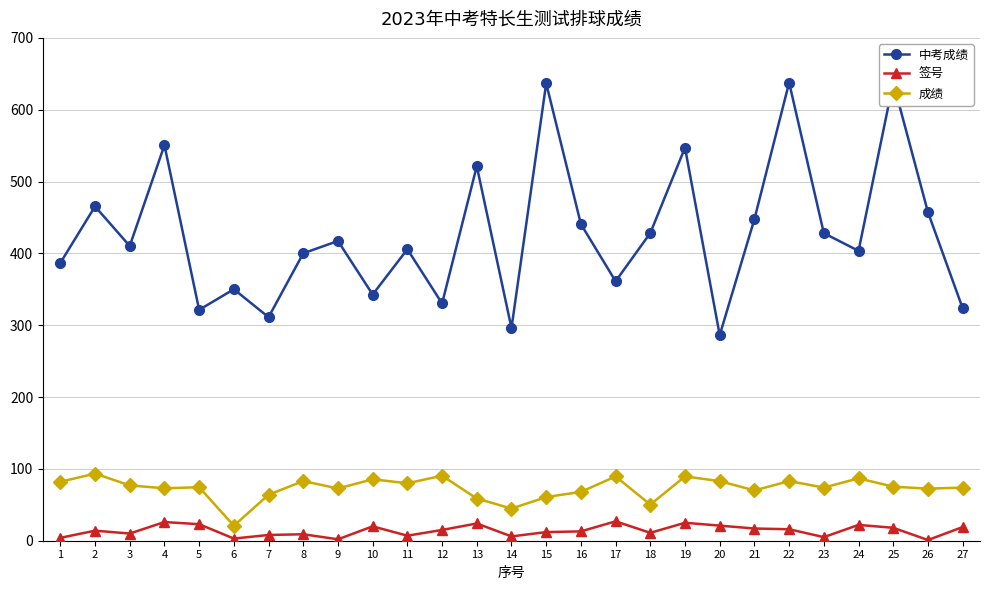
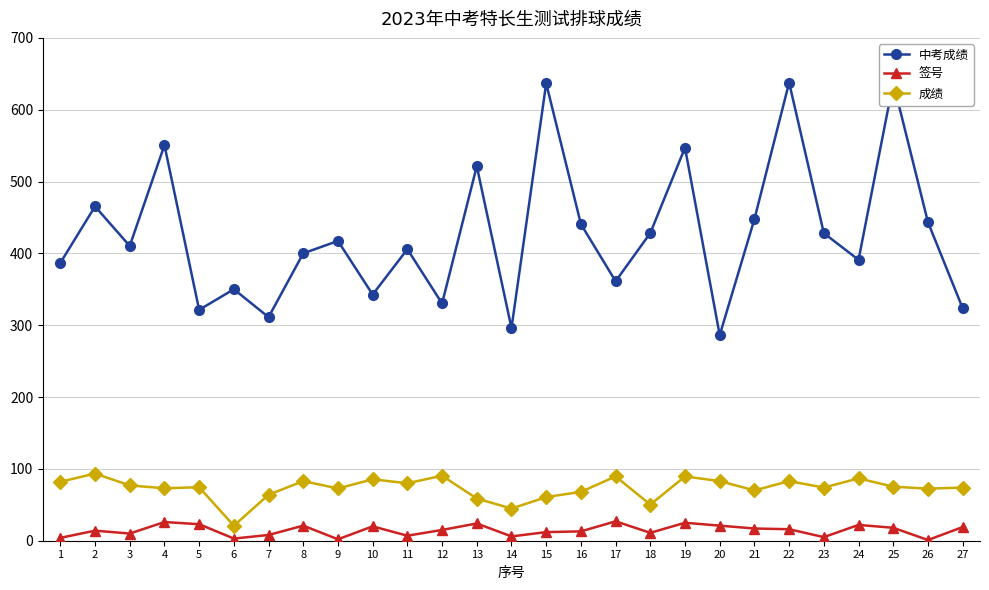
  {
    "中考成绩": {
      "1": 390,
      "2": 470,
      "3": 410,
      "4": 550,
      "5": 320,
      "6": 350,
      "7": 310,
      "8": 400,
      "9": 420,
      "10": 340,
      "11": 410,
      "12": 330,
      "13": 520,
      "14": 300,
      "15": 640,
      "16": 440,
      "17": 360,
      "18": 430,
      "19": 550,
      "20": 290,
      "21": 450,
      "22": 640,
      "23": 430,
-     "24": 400,
-     "26": 460,
+     "24": 390,
+     "26": 440,
      "27": 320
    },
    "签号": {
      "1": 0,
      "2": 10,
      "3": 10,
      "4": 30,
      "5": 20,
      "6": 0,
      "7": 10,
-     "8": 10,
+     "8": 20,
      "9": 0,
      "10": 20,
      "11": 10,
      "12": 20,
      "13": 20,
      "14": 10,
      "15": 10,
      "16": 10,
      "17": 30,
      "18": 10,
      "19": 30,
      "20": 20,
      "21": 20,
      "22": 20,
      "23": 10,
      "24": 20,
      "25": 20,
      "26": 0,
      "27": 20
    },
    "成绩": {
      "1": 80,
      "2": 90,
      "3": 80,
      "4": 70,
      "5": 70,
      "6": 20,
      "7": 60,
      "8": 80,
      "9": 70,
      "10": 90,
      "11": 80,
      "12": 90,
      "13": 60,
      "14": 40,
      "15": 60,
      "16": 70,
      "17": 90,
      "18": 50,
      "19": 90,
      "20": 80,
      "21": 70,
      "22": 80,
      "23": 70,
      "24": 90,
      "25": 80,
      "26": 70,
      "27": 70
    }
  }
